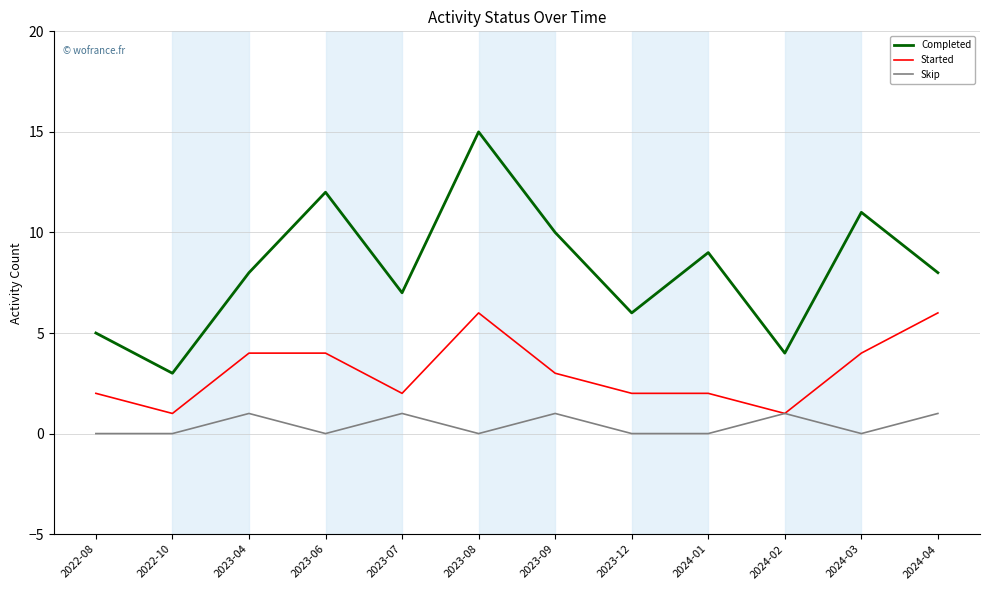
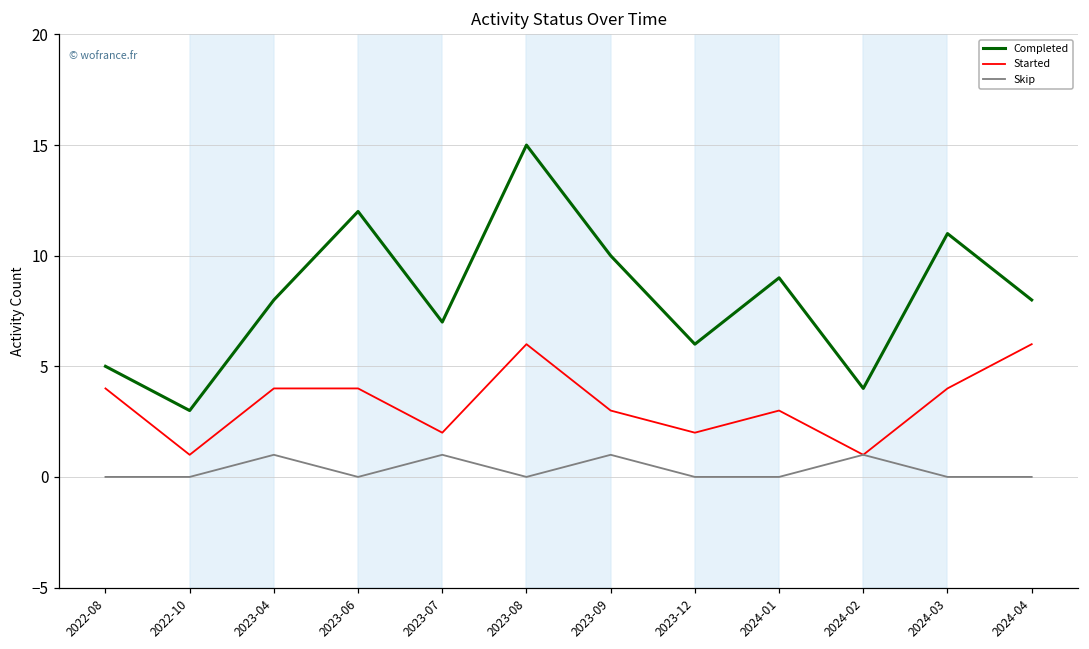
  {
    "Completed": {
      "2022-08": 5,
      "2022-10": 3,
      "2023-04": 8,
      "2023-06": 12,
      "2023-07": 7,
      "2023-08": 15,
      "2023-09": 10,
      "2023-12": 6,
      "2024-01": 9,
      "2024-02": 4,
      "2024-03": 11,
      "2024-04": 8
    },
    "Started": {
-     "2022-08": 2,
+     "2022-08": 4,
      "2022-10": 1,
      "2023-04": 4,
      "2023-06": 4,
      "2023-07": 2,
      "2023-08": 6,
      "2023-09": 3,
      "2023-12": 2,
-     "2024-01": 2,
+     "2024-01": 3,
      "2024-03": 4,
      "2024-04": 6
    },
    "Skip": {
      "2022-08": 0,
      "2022-10": 0,
      "2023-04": 1,
      "2023-06": 0,
      "2023-07": 1,
      "2023-08": 0,
      "2023-09": 1,
      "2023-12": 0,
      "2024-01": 0,
      "2024-03": 0,
-     "2024-04": 1
+     "2024-04": 0
    }
  }
